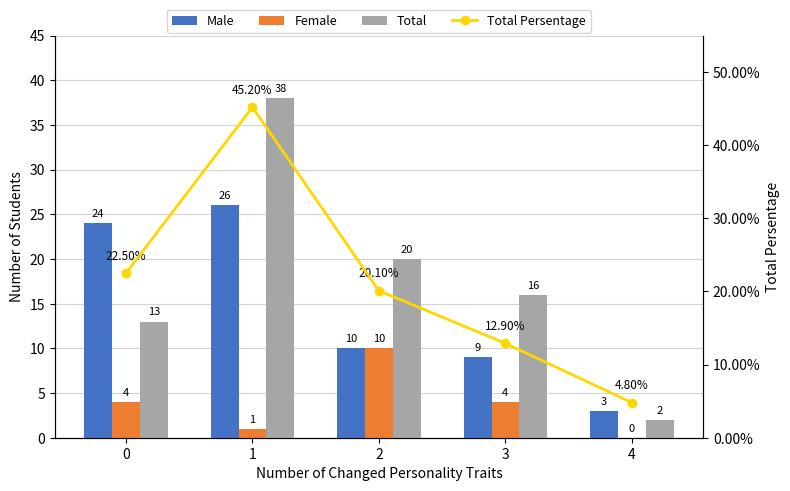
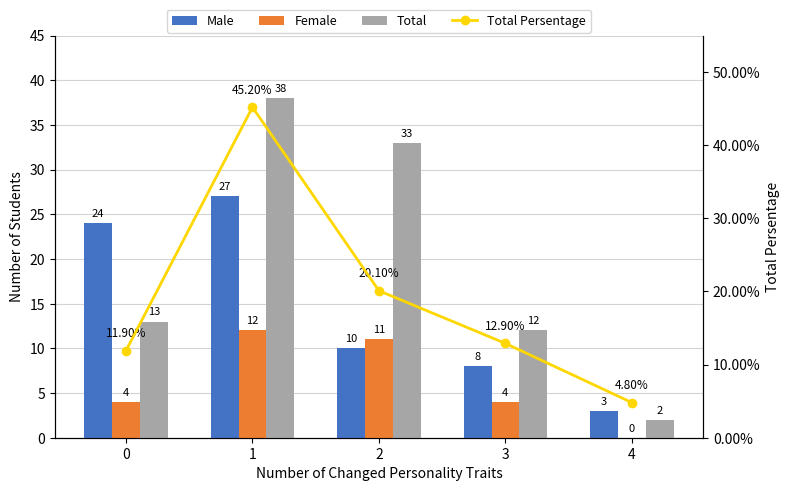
  {
    "Male": {
      "0": "24",
-     "1": "26",
+     "1": "27",
      "2": "10",
-     "3": "9",
+     "3": "8",
      "4": "3"
    },
    "Female": {
      "0": "4",
-     "1": "1",
-     "2": "10",
+     "1": "12",
+     "2": "11",
      "3": "4",
      "4": "0"
    },
    "Total": {
      "0": "13",
      "1": "38",
-     "2": "20",
-     "3": "16",
+     "2": "33",
+     "3": "12",
      "4": "2"
    },
    "Total Persentage": {
-     "0": "22.50%",
+     "0": "11.90%",
      "1": "45.20%",
      "2": "20.10%",
      "3": "12.90%",
      "4": "4.80%"
    }
  }
